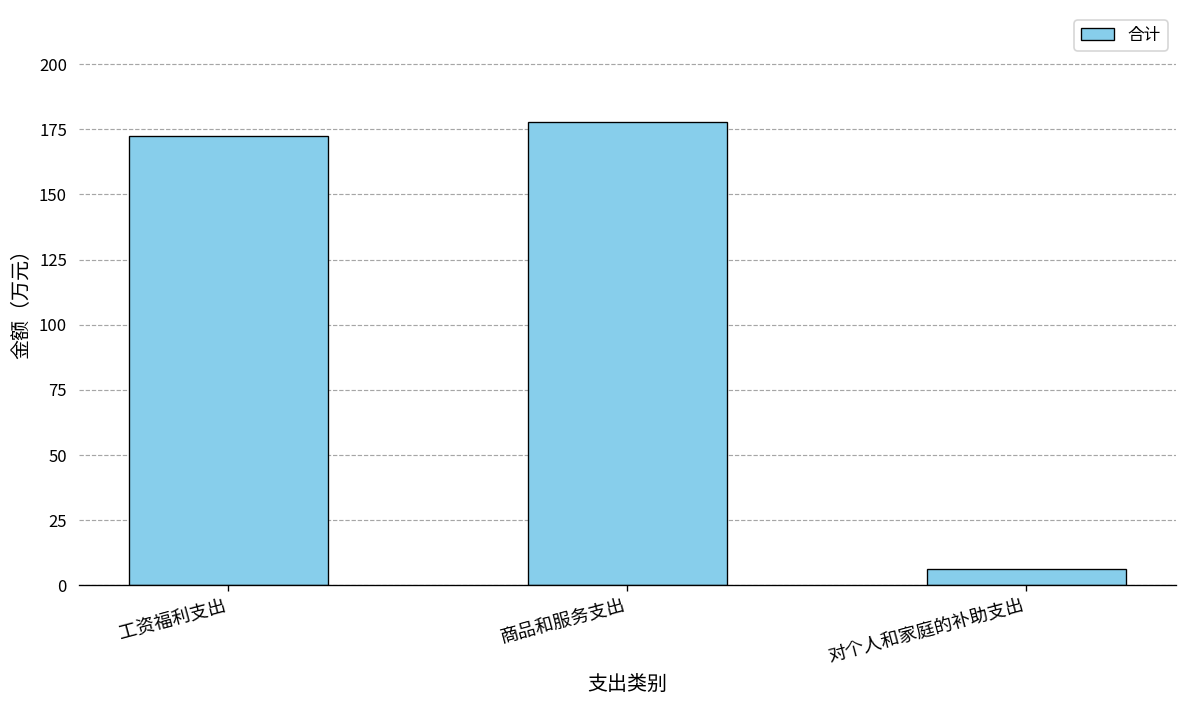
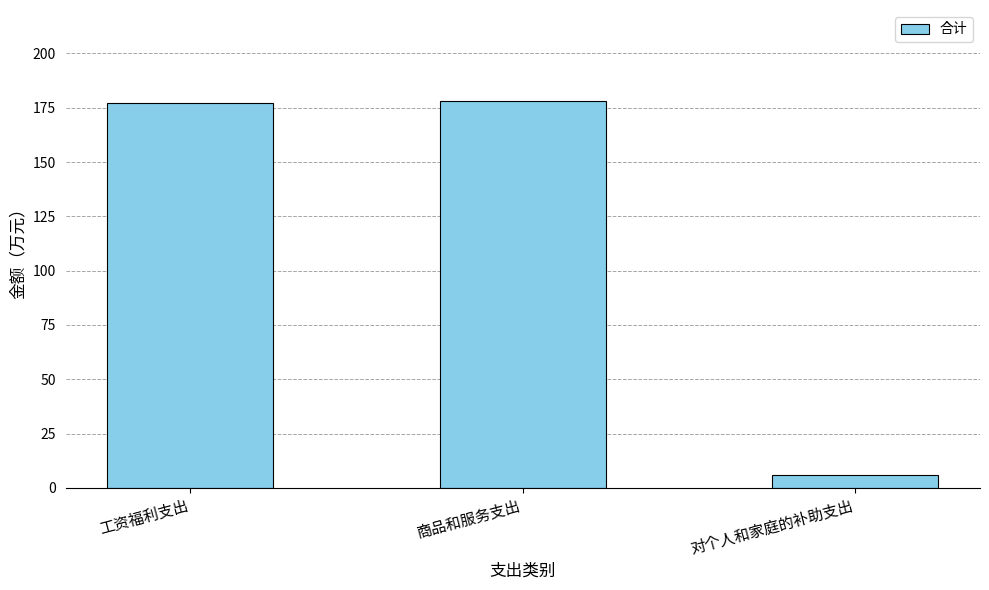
  {
-   "工资福利支出": 173,
+   "工资福利支出": 177,
    "商品和服务支出": 178,
    "对个人和家庭的补助支出": 6
  }
